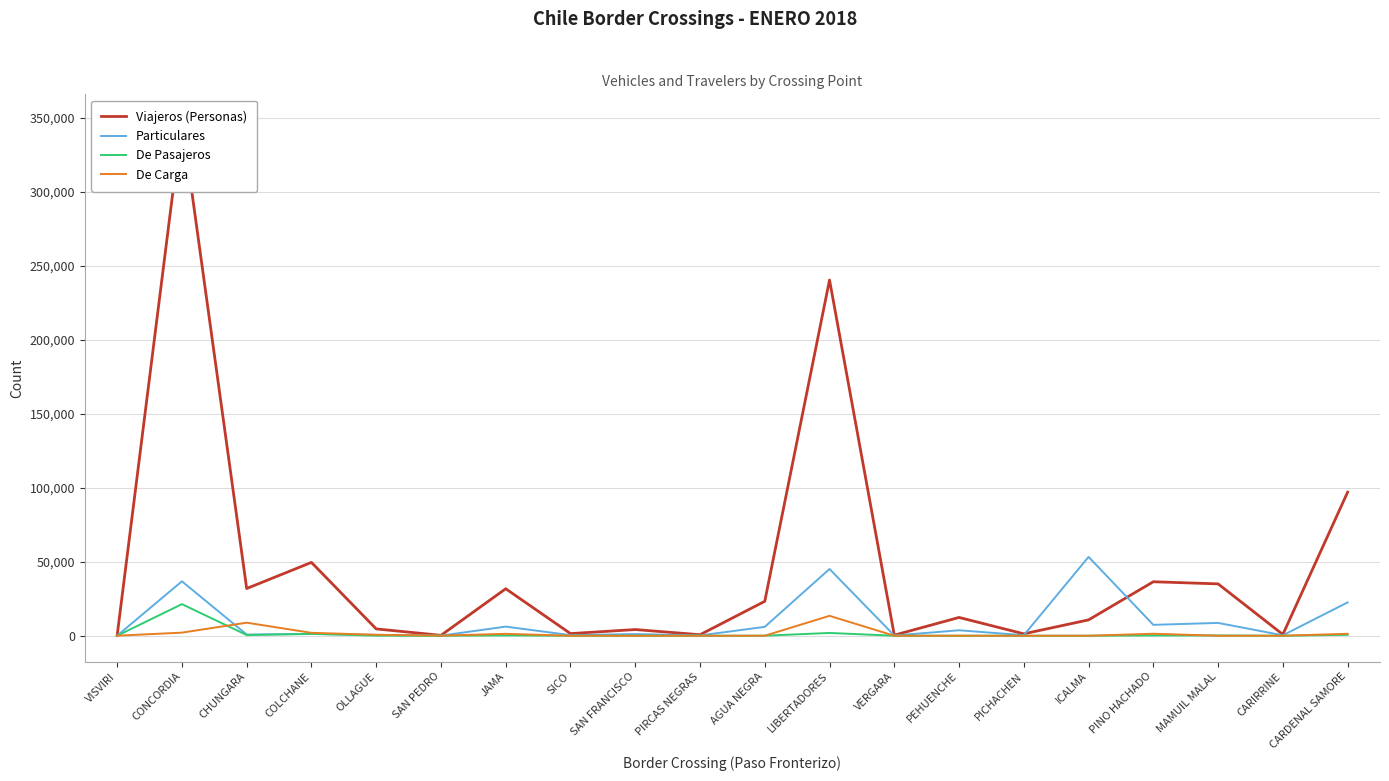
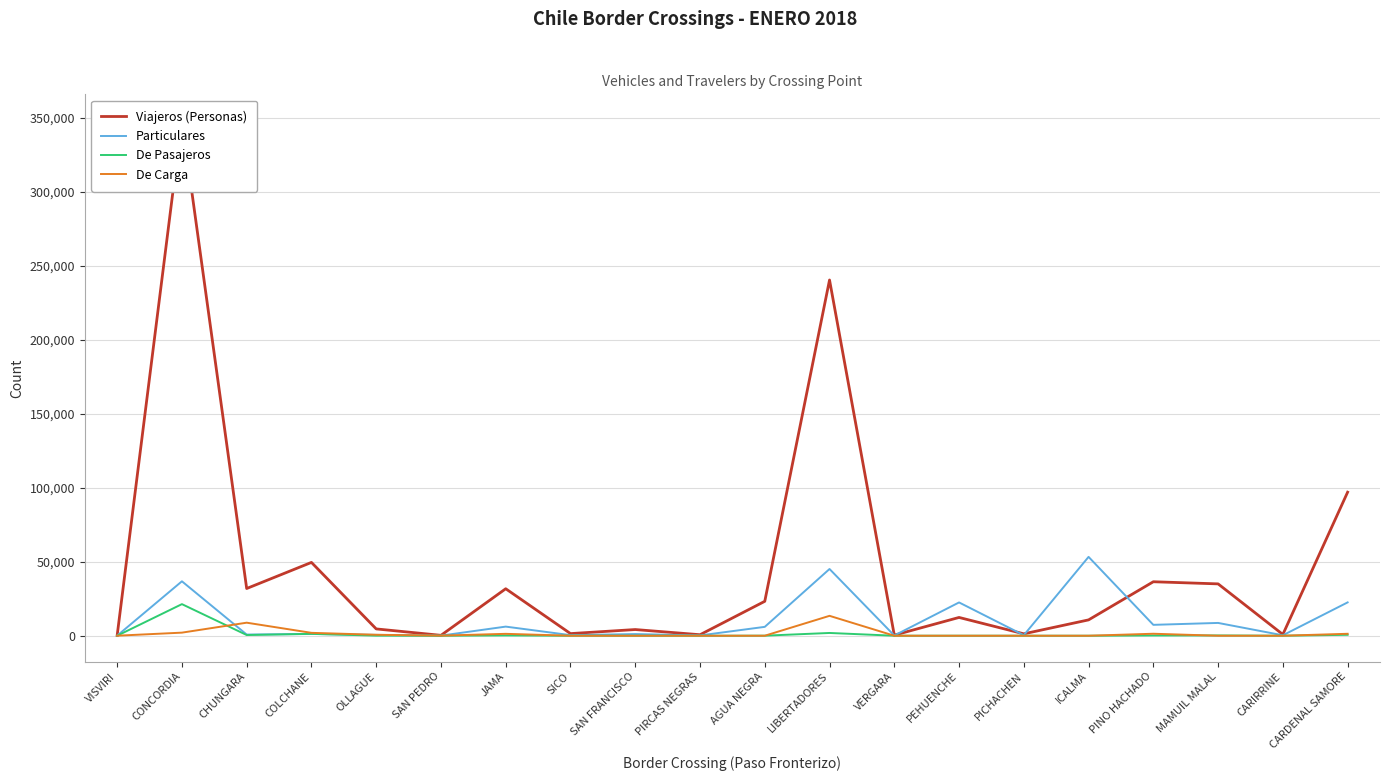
  {
    "Viajeros (Personas)": {
      "CHUNGARA": "32,000",
      "COLCHANE": "50,000",
      "OLLAGUE": "5,000",
      "JAMA": "32,000",
      "SAN FRANCISCO": "4,000",
      "AGUA NEGRA": "23,000",
      "LIBERTADORES": "241,000",
      "PEHUENCHE": "12,000",
      "ICALMA": "11,000",
      "PINO HACHADO": "36,000",
      "MAMUIL MALAL": "35,000",
      "CARDENAL SAMORE": "97,000"
    },
    "Particulares": {
      "CONCORDIA": "37,000",
      "JAMA": "6,000",
      "AGUA NEGRA": "6,000",
      "LIBERTADORES": "45,000",
-     "PEHUENCHE": "4,000",
+     "PEHUENCHE": "23,000",
      "ICALMA": "53,000",
      "PINO HACHADO": "7,000",
      "MAMUIL MALAL": "9,000",
      "CARDENAL SAMORE": "23,000"
    },
    "De Pasajeros": {
      "CONCORDIA": "21,000",
      "LIBERTADORES": "2,000"
    },
    "De Carga": {
      "CONCORDIA": "2,000",
      "CHUNGARA": "9,000",
      "LIBERTADORES": "13,000"
    }
  }
